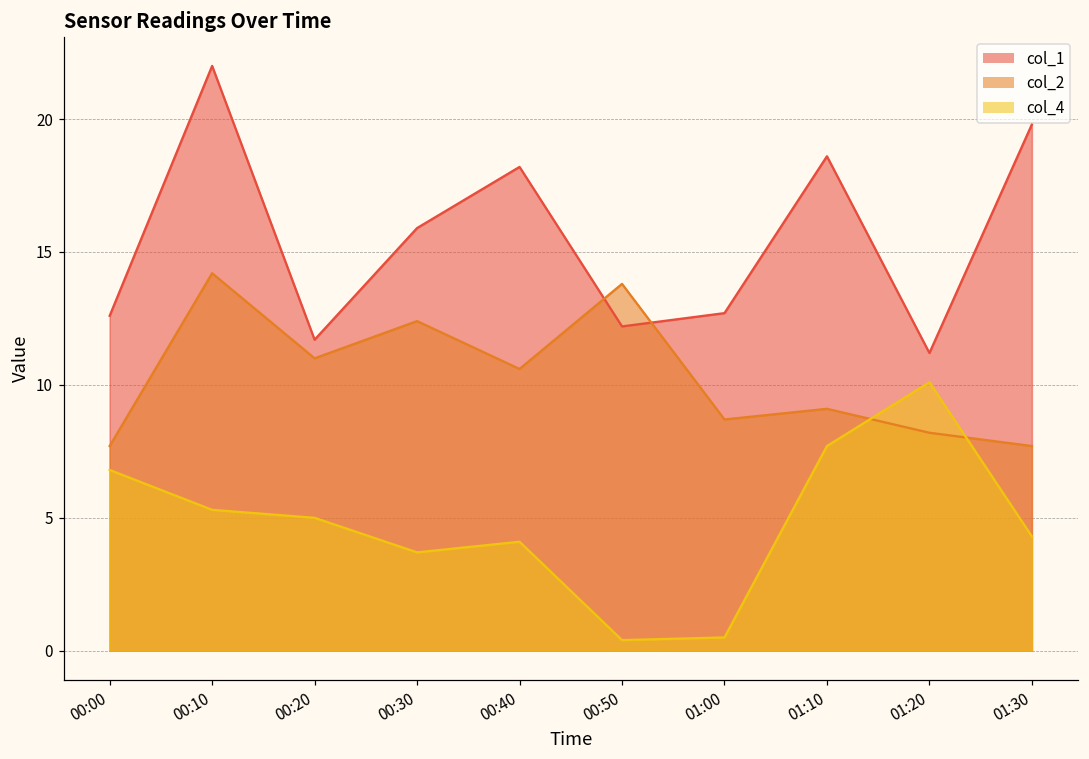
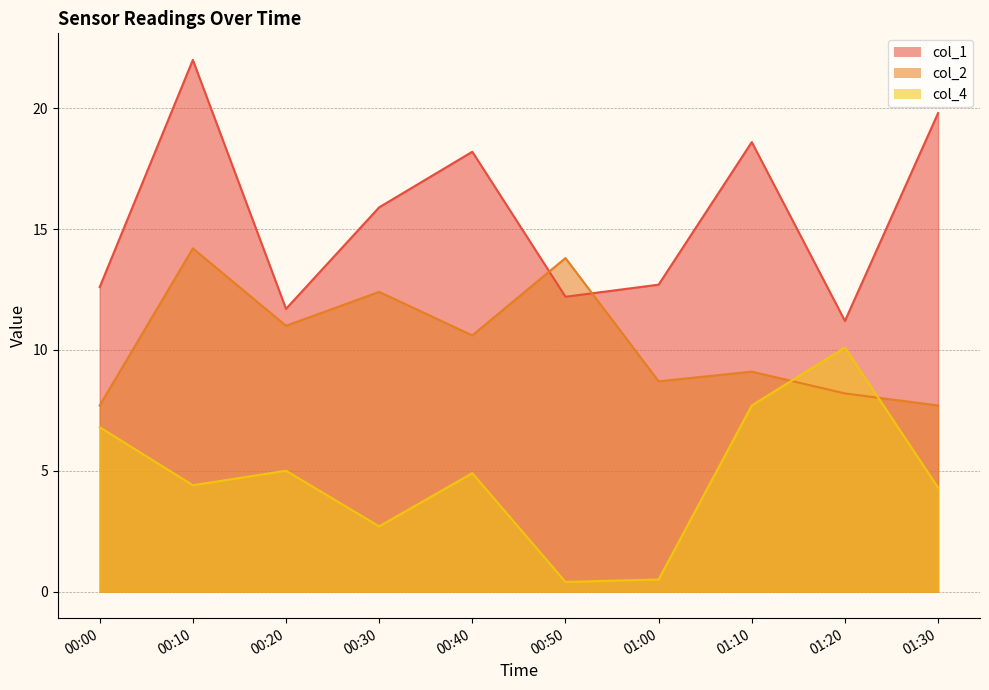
  {
    "col_4": {
      "00:00": 6.8,
-     "00:10": 5.3,
+     "00:10": 4.4,
      "00:20": 5.0,
-     "00:30": 3.7,
-     "00:40": 4.1,
+     "00:30": 2.7,
+     "00:40": 4.9,
      "00:50": 0.4,
      "01:00": 0.5,
      "01:10": 7.7,
      "01:20": 10.1,
      "01:30": 4.3
    }
  }
